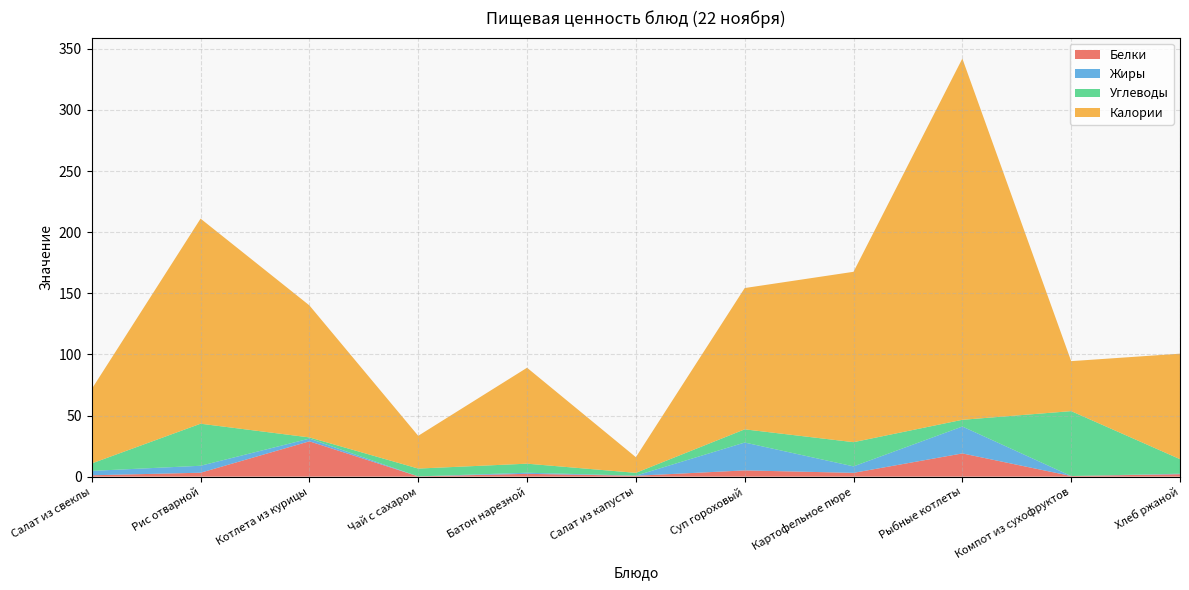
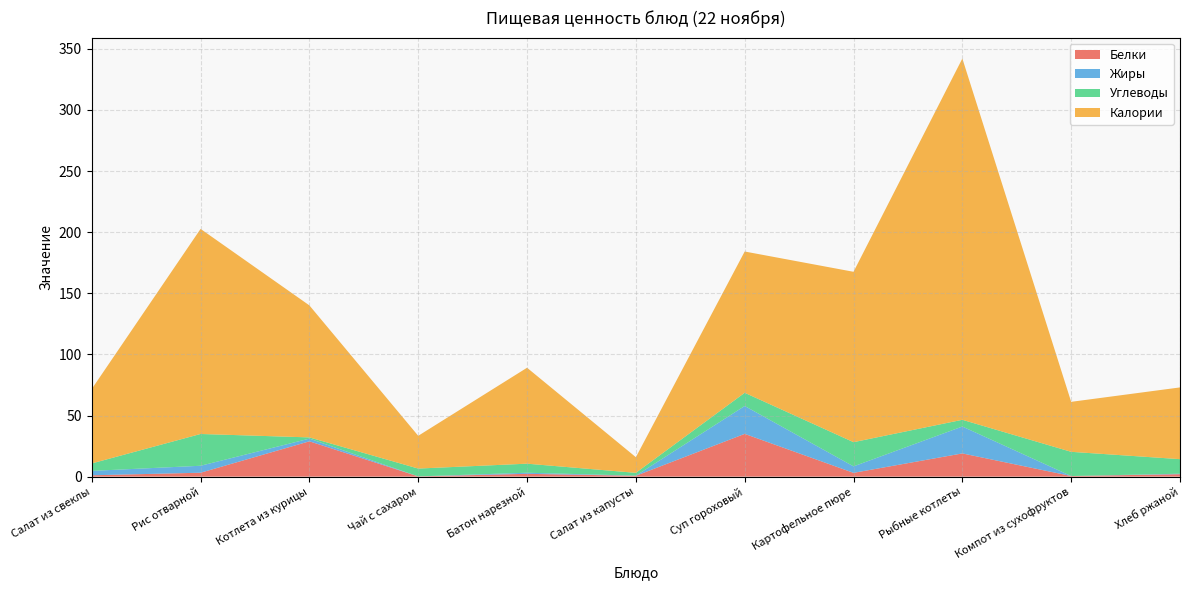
  {
    "Белки": {
      "Рис отварной": 3,
      "Котлета из курицы": 29,
-     "Суп гороховый": 5,
+     "Суп гороховый": 35,
      "Картофельное пюре": 3,
      "Рыбные котлеты": 19
    },
    "Жиры": {
      "Салат из свеклы": 4,
      "Рис отварной": 6,
      "Суп гороховый": 23,
      "Картофельное пюре": 5,
      "Рыбные котлеты": 22
    },
    "Углеводы": {
      "Салат из свеклы": 6,
-     "Рис отварной": 34,
+     "Рис отварной": 26,
      "Чай с сахаром": 6,
      "Батон нарезной": 7,
      "Салат из капусты": 2,
      "Суп гороховый": 11,
      "Картофельное пюре": 20,
      "Рыбные котлеты": 6,
-     "Компот из сухофруктов": 53,
+     "Компот из сухофруктов": 20,
      "Хлеб ржаной": 12
    },
    "Калории": {
      "Салат из свеклы": 61,
      "Рис отварной": 168,
      "Котлета из курицы": 108,
      "Чай с сахаром": 27,
      "Батон нарезной": 79,
      "Салат из капусты": 13,
      "Суп гороховый": 116,
      "Картофельное пюре": 139,
      "Рыбные котлеты": 296,
      "Компот из сухофруктов": 41,
-     "Хлеб ржаной": 86
+     "Хлеб ржаной": 59
    }
  }
